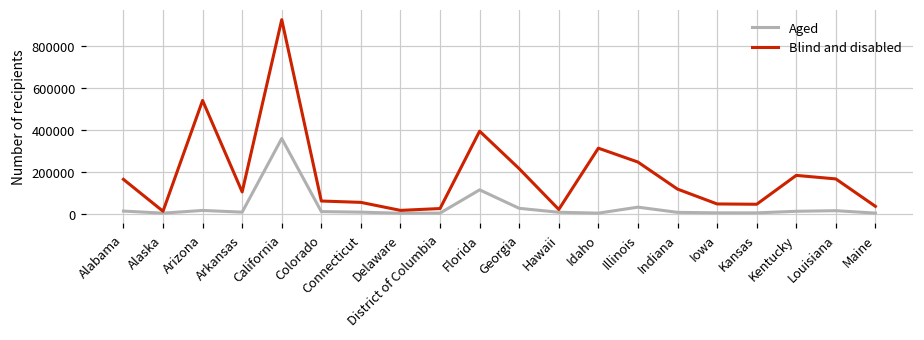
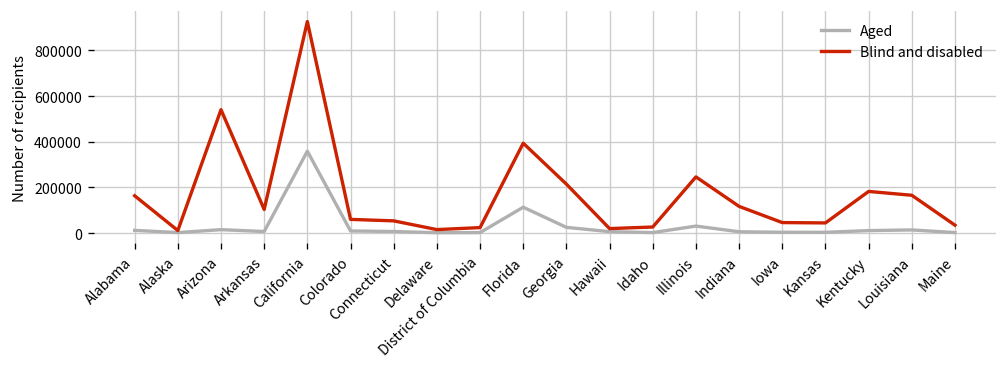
  {
    "Aged": {
      "Alabama": 10000,
      "Arizona": 10000,
      "Arkansas": 10000,
      "California": 360000,
      "Colorado": 10000,
      "Connecticut": 10000,
      "Delaware": 0,
      "District of Columbia": 0,
      "Florida": 110000,
      "Georgia": 20000,
      "Hawaii": 10000,
      "Idaho": 0,
      "Illinois": 30000,
      "Indiana": 10000,
      "Iowa": 0,
      "Kansas": 0,
      "Kentucky": 10000,
      "Louisiana": 10000,
      "Maine": 0
    },
    "Blind and disabled": {
      "Alabama": 160000,
      "Arizona": 540000,
      "Arkansas": 100000,
      "California": 930000,
      "Colorado": 60000,
      "Connecticut": 50000,
      "Delaware": 10000,
      "District of Columbia": 20000,
      "Florida": 390000,
      "Georgia": 210000,
      "Hawaii": 20000,
-     "Idaho": 310000,
+     "Idaho": 30000,
      "Illinois": 250000,
      "Indiana": 120000,
      "Iowa": 50000,
      "Kansas": 40000,
      "Kentucky": 180000,
      "Louisiana": 170000,
      "Maine": 30000
    }
  }
